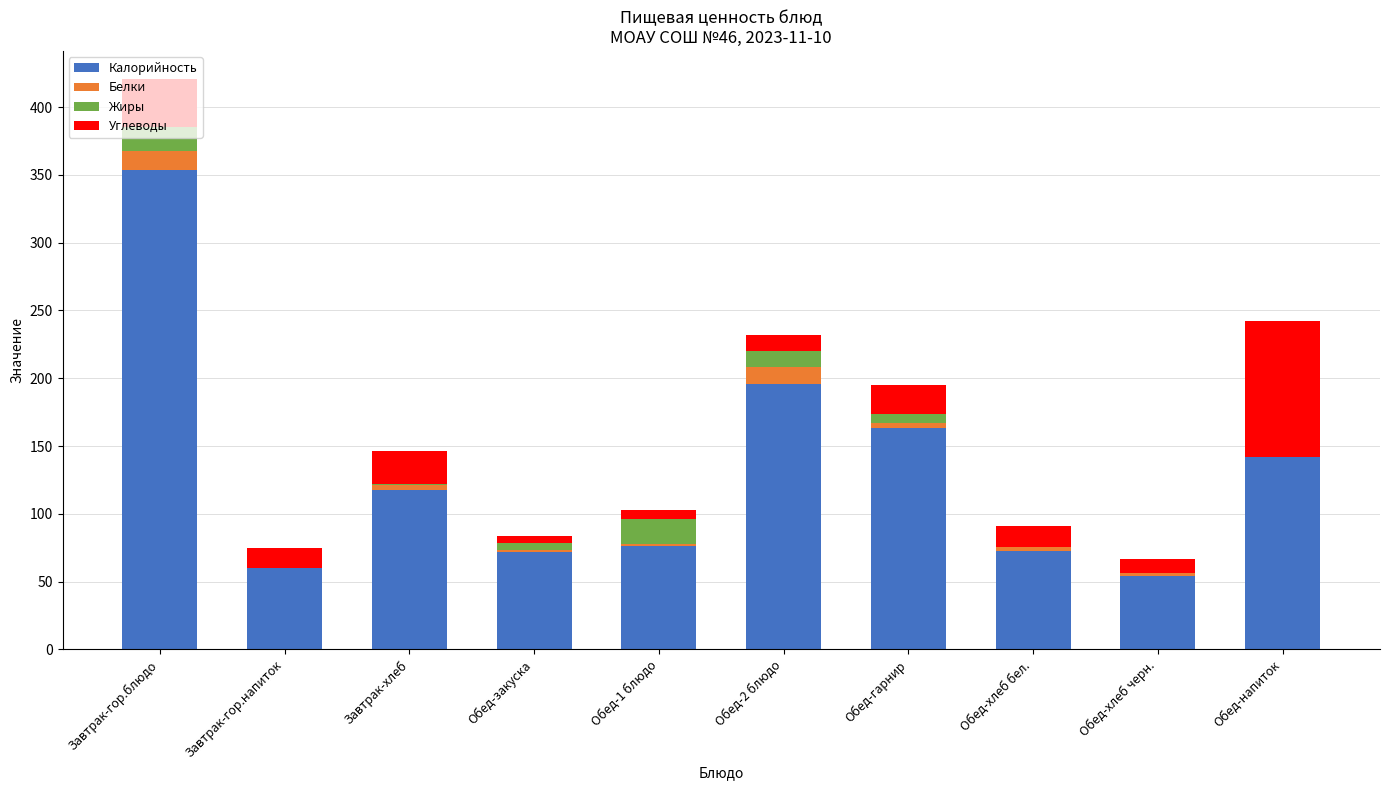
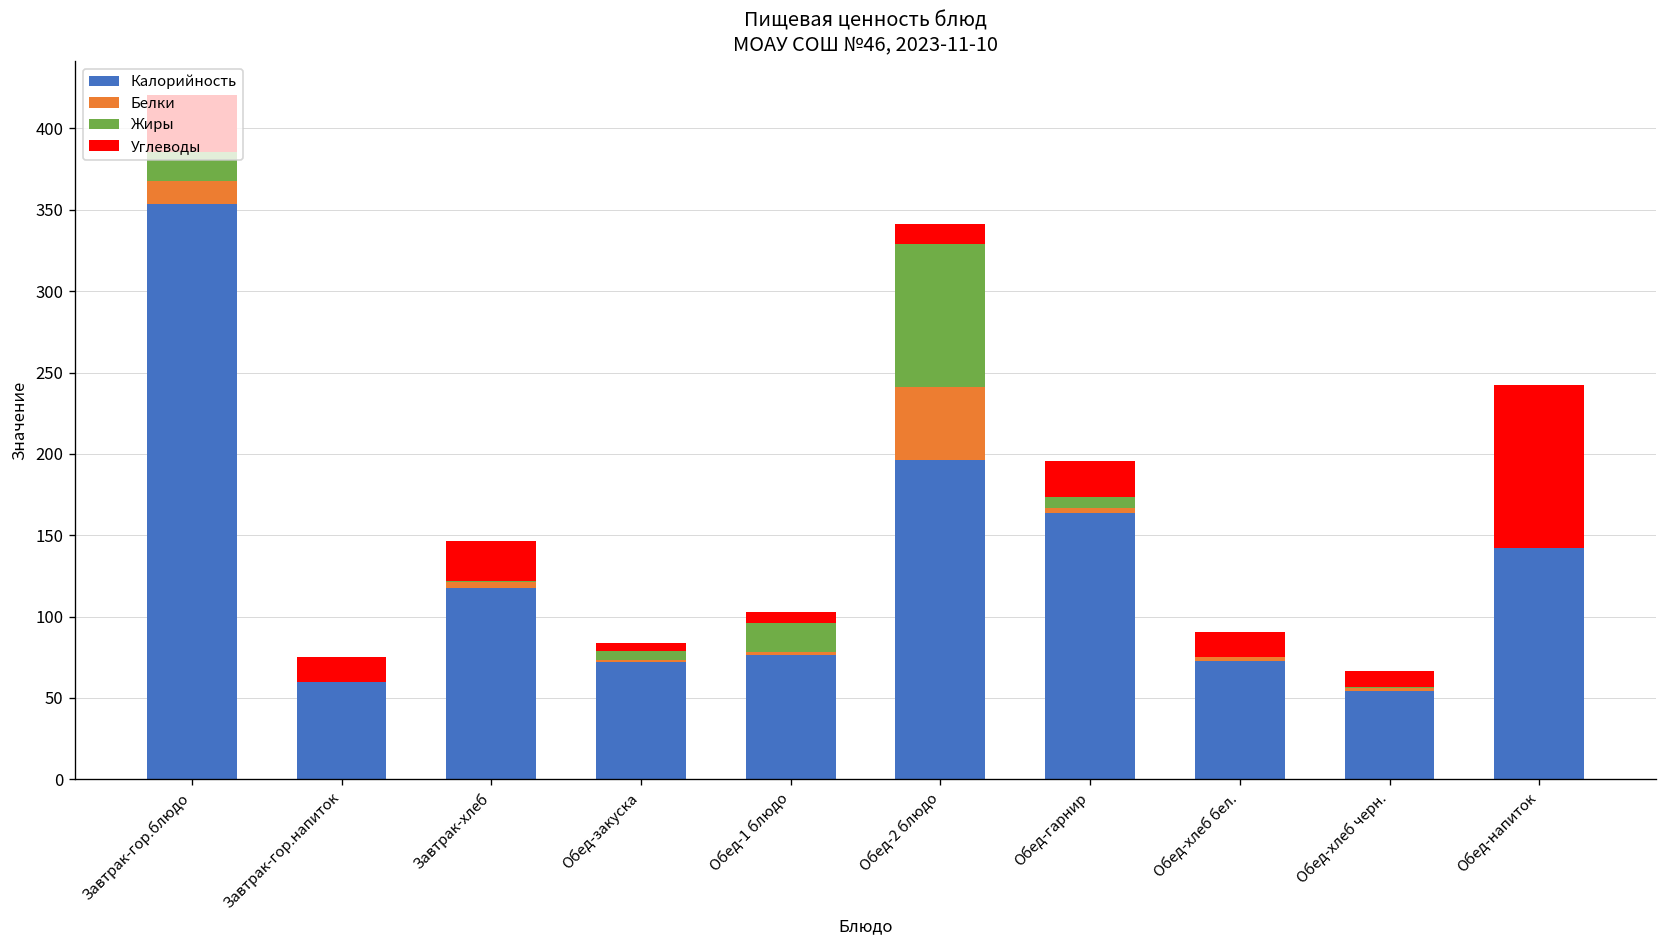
  {
    "Калорийность": {
      "Завтрак-гор.блюдо": 353,
      "Завтрак-гор.напиток": 60,
      "Завтрак-хлеб": 118,
      "Обед-закуска": 72,
      "Обед-1 блюдо": 76,
      "Обед-2 блюдо": 196,
      "Обед-гарнир": 164,
      "Обед-хлеб бел.": 73,
      "Обед-хлеб черн.": 54,
      "Обед-напиток": 142
    },
    "Белки": {
      "Завтрак-гор.блюдо": 14,
      "Завтрак-хлеб": 4,
-     "Обед-2 блюдо": 12,
+     "Обед-2 блюдо": 45,
      "Обед-гарнир": 3,
      "Обед-хлеб бел.": 2,
      "Обед-хлеб черн.": 2
    },
    "Жиры": {
      "Завтрак-гор.напиток": 0,
      "Обед-закуска": 5,
      "Обед-1 блюдо": 18,
-     "Обед-2 блюдо": 12,
+     "Обед-2 блюдо": 88,
      "Обед-гарнир": 7,
      "Обед-напиток": 0
    },
    "Углеводы": {
      "Завтрак-гор.напиток": 15,
      "Завтрак-хлеб": 25,
      "Обед-закуска": 5,
      "Обед-1 блюдо": 7,
      "Обед-2 блюдо": 12,
      "Обед-гарнир": 22,
      "Обед-хлеб бел.": 15,
      "Обед-хлеб черн.": 10,
      "Обед-напиток": 100
    }
  }
